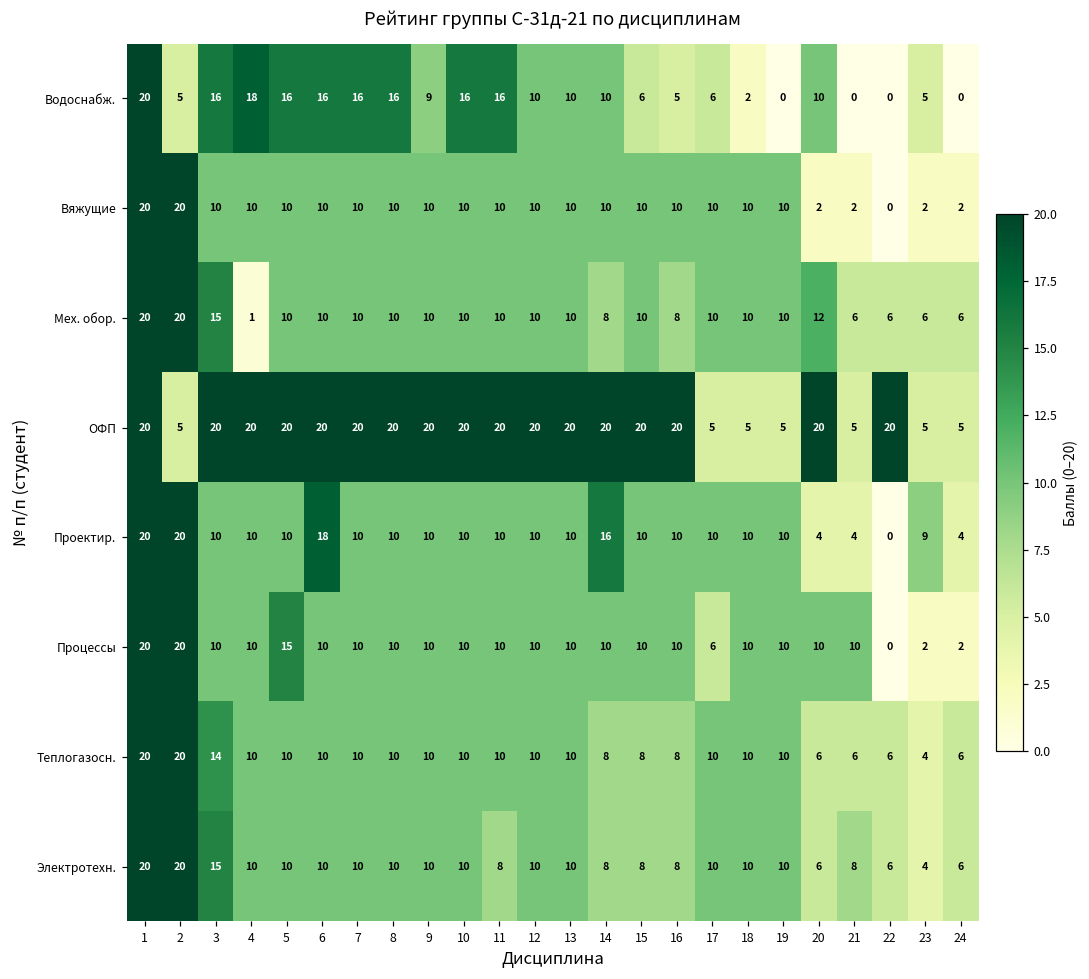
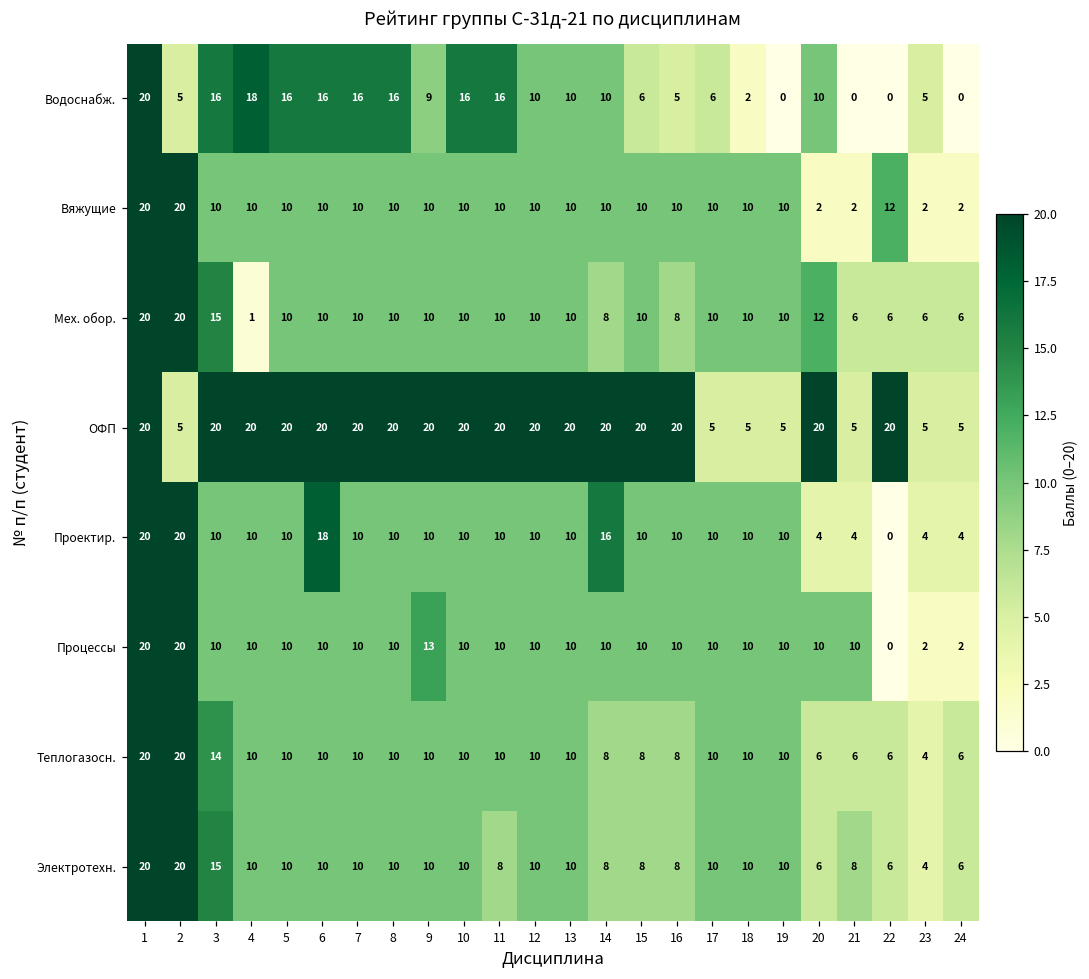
  {
    "Водоснабж.": {
      "1": 20,
      "2": 5,
      "3": 16,
      "4": 18,
      "5": 16,
      "6": 16,
      "7": 16,
      "8": 16,
      "9": 9,
      "10": 16,
      "11": 16,
      "12": 10,
      "13": 10,
      "14": 10,
      "15": 6,
      "16": 5,
      "17": 6,
      "18": 2,
      "19": 0,
      "20": 10,
      "21": 0,
      "22": 0,
      "23": 5,
      "24": 0
    },
    "Вяжущие": {
      "1": 20,
      "2": 20,
      "3": 10,
      "4": 10,
      "5": 10,
      "6": 10,
      "7": 10,
      "8": 10,
      "9": 10,
      "10": 10,
      "11": 10,
      "12": 10,
      "13": 10,
      "14": 10,
      "15": 10,
      "16": 10,
      "17": 10,
      "18": 10,
      "19": 10,
      "20": 2,
      "21": 2,
-     "22": 0,
+     "22": 12,
      "23": 2,
      "24": 2
    },
    "Мех. обор.": {
      "1": 20,
      "2": 20,
      "3": 15,
      "4": 1,
      "5": 10,
      "6": 10,
      "7": 10,
      "8": 10,
      "9": 10,
      "10": 10,
      "11": 10,
      "12": 10,
      "13": 10,
      "14": 8,
      "15": 10,
      "16": 8,
      "17": 10,
      "18": 10,
      "19": 10,
      "20": 12,
      "21": 6,
      "22": 6,
      "23": 6,
      "24": 6
    },
    "ОФП": {
      "1": 20,
      "2": 5,
      "3": 20,
      "4": 20,
      "5": 20,
      "6": 20,
      "7": 20,
      "8": 20,
      "9": 20,
      "10": 20,
      "11": 20,
      "12": 20,
      "13": 20,
      "14": 20,
      "15": 20,
      "16": 20,
      "17": 5,
      "18": 5,
      "19": 5,
      "20": 20,
      "21": 5,
      "22": 20,
      "23": 5,
      "24": 5
    },
    "Проектир.": {
      "1": 20,
      "2": 20,
      "3": 10,
      "4": 10,
      "5": 10,
      "6": 18,
      "7": 10,
      "8": 10,
      "9": 10,
      "10": 10,
      "11": 10,
      "12": 10,
      "13": 10,
      "14": 16,
      "15": 10,
      "16": 10,
      "17": 10,
      "18": 10,
      "19": 10,
      "20": 4,
      "21": 4,
      "22": 0,
-     "23": 9,
+     "23": 4,
      "24": 4
    },
    "Процессы": {
      "1": 20,
      "2": 20,
      "3": 10,
      "4": 10,
-     "5": 15,
+     "5": 10,
      "6": 10,
      "7": 10,
      "8": 10,
-     "9": 10,
+     "9": 13,
      "10": 10,
      "11": 10,
      "12": 10,
      "13": 10,
      "14": 10,
      "15": 10,
      "16": 10,
-     "17": 6,
+     "17": 10,
      "18": 10,
      "19": 10,
      "20": 10,
      "21": 10,
      "22": 0,
      "23": 2,
      "24": 2
    },
    "Теплогазосн.": {
      "1": 20,
      "2": 20,
      "3": 14,
      "4": 10,
      "5": 10,
      "6": 10,
      "7": 10,
      "8": 10,
      "9": 10,
      "10": 10,
      "11": 10,
      "12": 10,
      "13": 10,
      "14": 8,
      "15": 8,
      "16": 8,
      "17": 10,
      "18": 10,
      "19": 10,
      "20": 6,
      "21": 6,
      "22": 6,
      "23": 4,
      "24": 6
    },
    "Электротехн.": {
      "1": 20,
      "2": 20,
      "3": 15,
      "4": 10,
      "5": 10,
      "6": 10,
      "7": 10,
      "8": 10,
      "9": 10,
      "10": 10,
      "11": 8,
      "12": 10,
      "13": 10,
      "14": 8,
      "15": 8,
      "16": 8,
      "17": 10,
      "18": 10,
      "19": 10,
      "20": 6,
      "21": 8,
      "22": 6,
      "23": 4,
      "24": 6
    }
  }
